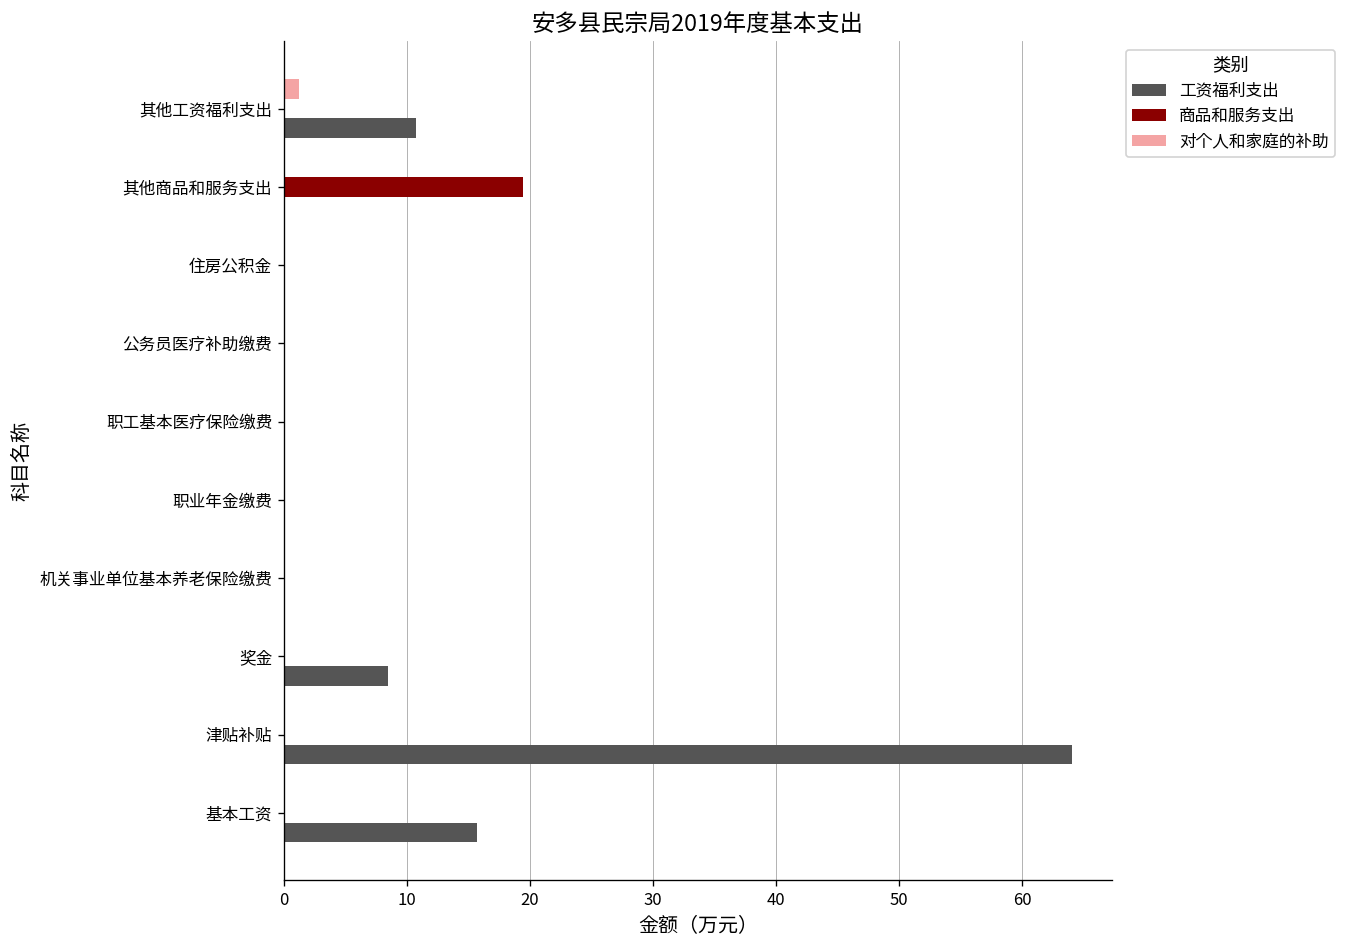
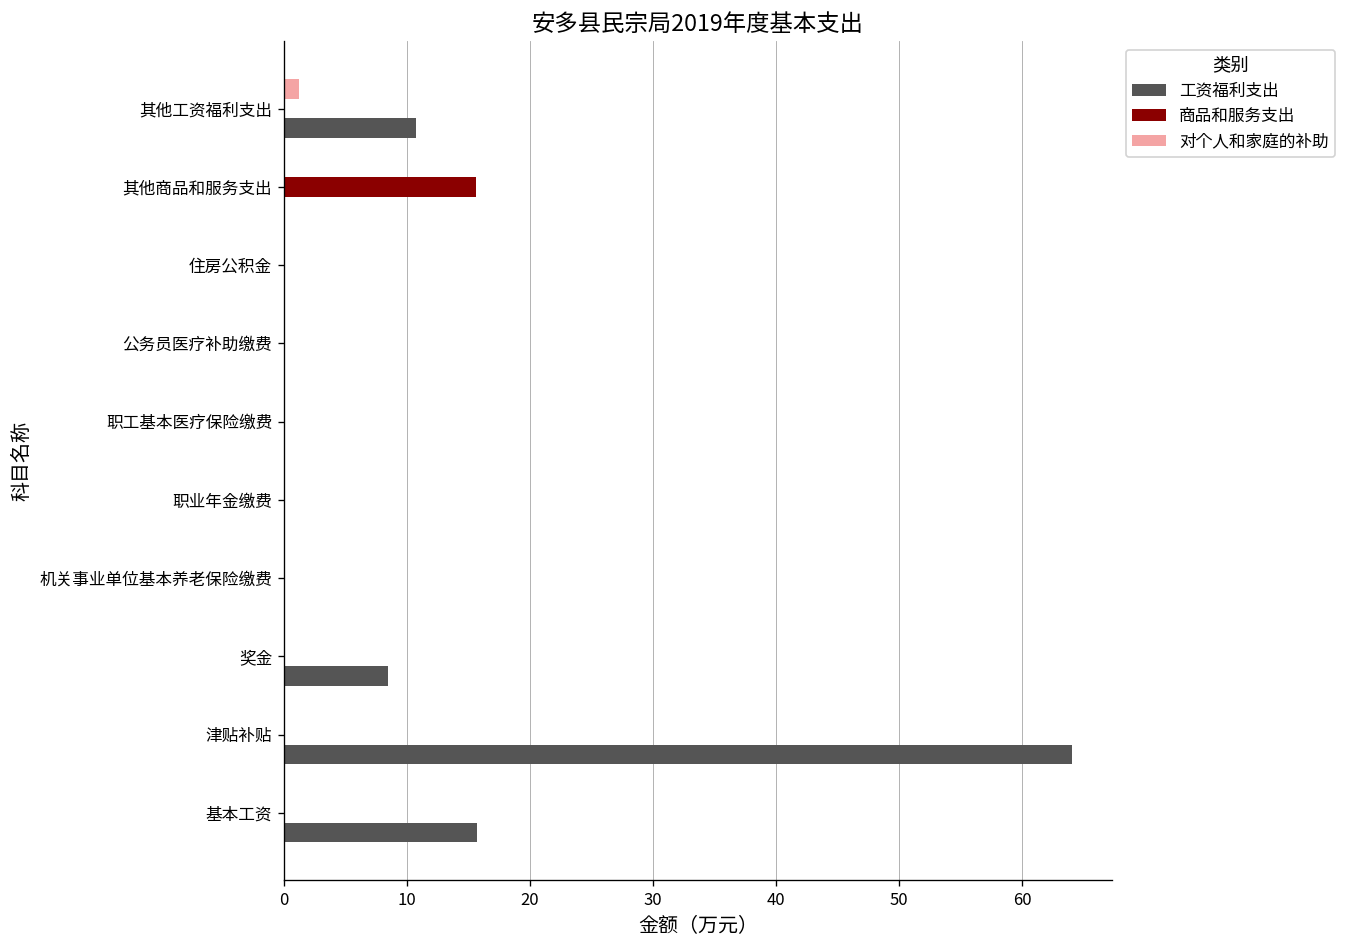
  {
    "工资福利支出": {
      "其他工资福利支出": 10.8,
      "其他商品和服务支出": 0.0,
      "住房公积金": 0.0,
      "公务员医疗补助缴费": 0.0,
      "职工基本医疗保险缴费": 0.0,
      "职业年金缴费": 0.0,
      "机关事业单位基本养老保险缴费": 0.0,
      "奖金": 8.5,
      "津贴补贴": 64.1,
      "基本工资": 15.7
    },
    "商品和服务支出": {
      "其他工资福利支出": 0.0,
-     "其他商品和服务支出": 19.4,
+     "其他商品和服务支出": 15.6,
      "住房公积金": 0.0,
      "公务员医疗补助缴费": 0.0,
      "职工基本医疗保险缴费": 0.0,
      "职业年金缴费": 0.0,
      "机关事业单位基本养老保险缴费": 0.0,
      "奖金": 0.0,
      "津贴补贴": 0.0,
      "基本工资": 0.0
    },
    "对个人和家庭的补助": {
      "其他工资福利支出": 1.3,
      "其他商品和服务支出": 0.0,
      "住房公积金": 0.0,
      "公务员医疗补助缴费": 0.0,
      "职工基本医疗保险缴费": 0.0,
      "职业年金缴费": 0.0,
      "机关事业单位基本养老保险缴费": 0.0,
      "奖金": 0.0,
      "津贴补贴": 0.0,
      "基本工资": 0.0
    }
  }
